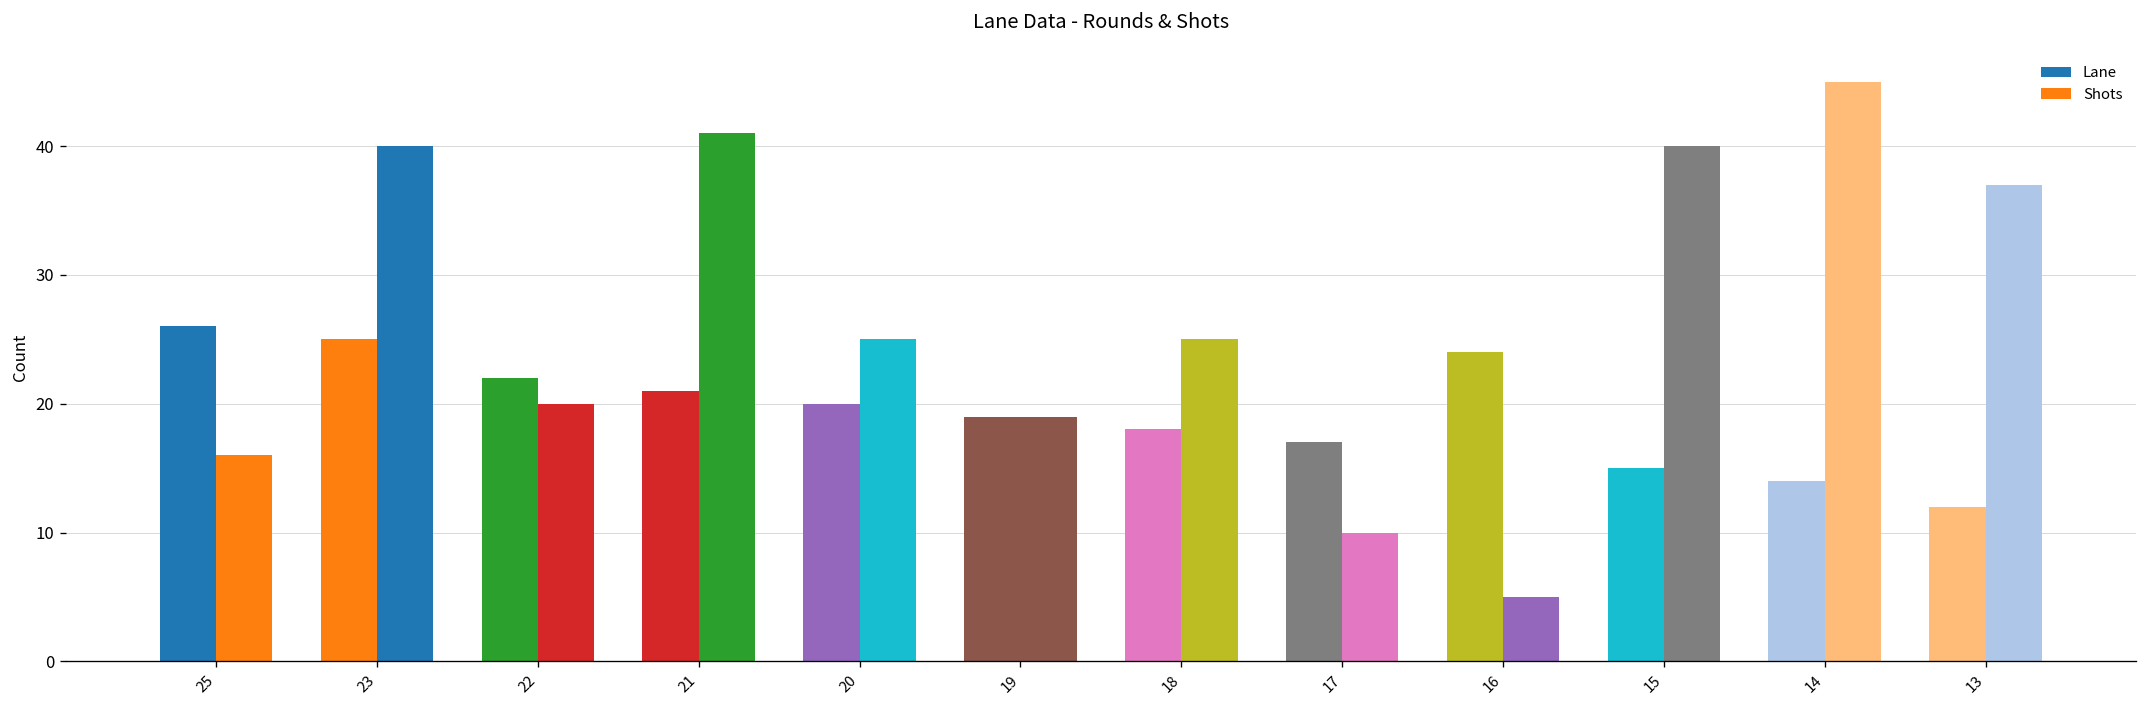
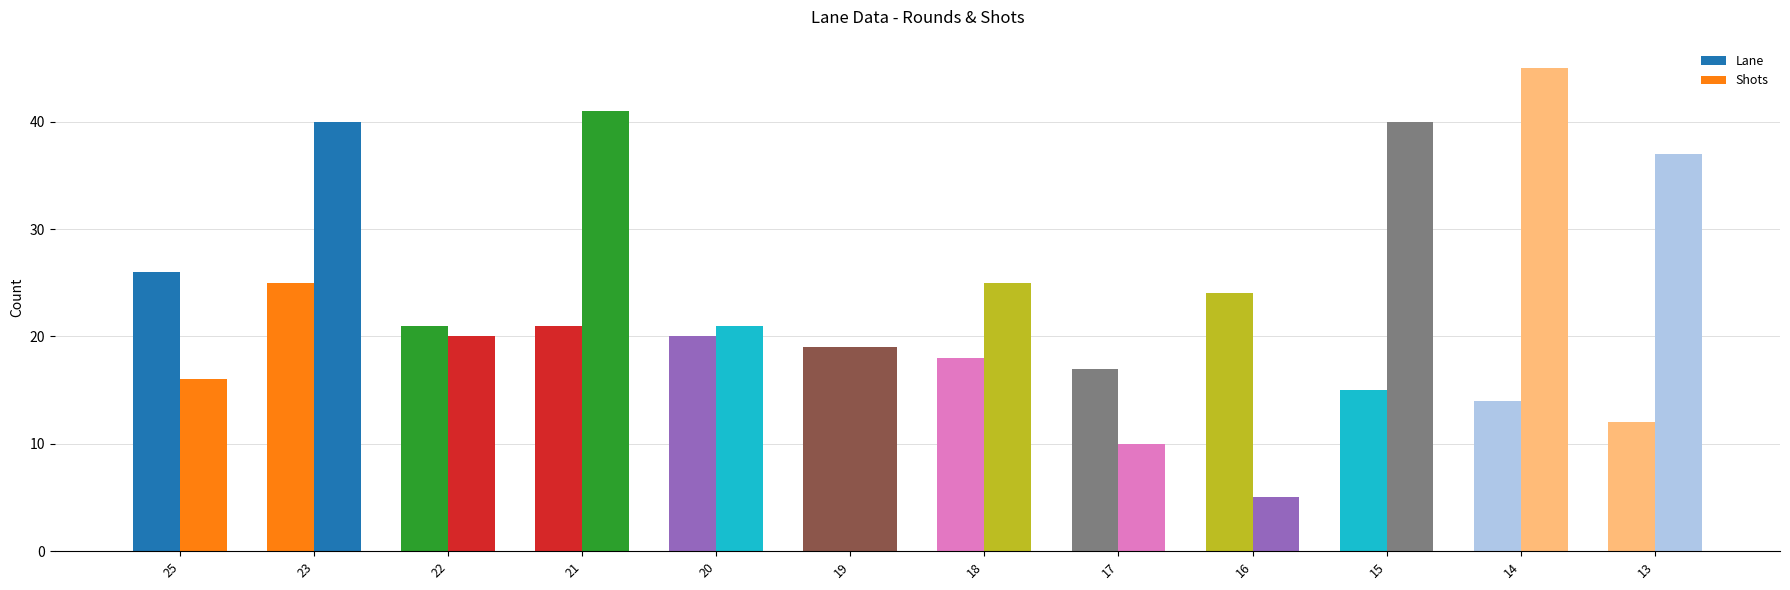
  {
    "Lane": {
      "25": 26,
      "23": 25,
-     "22": 22,
+     "22": 21,
      "21": 21,
      "20": 20,
      "19": 19,
      "18": 18,
      "17": 17,
      "16": 24,
      "15": 15,
      "14": 14,
      "13": 12
    },
    "Shots": {
      "25": 16,
      "23": 40,
      "22": 20,
      "21": 41,
-     "20": 25,
+     "20": 21,
      "19": 19,
      "18": 25,
      "17": 10,
      "16": 5,
      "15": 40,
      "14": 45,
      "13": 37
    }
  }
